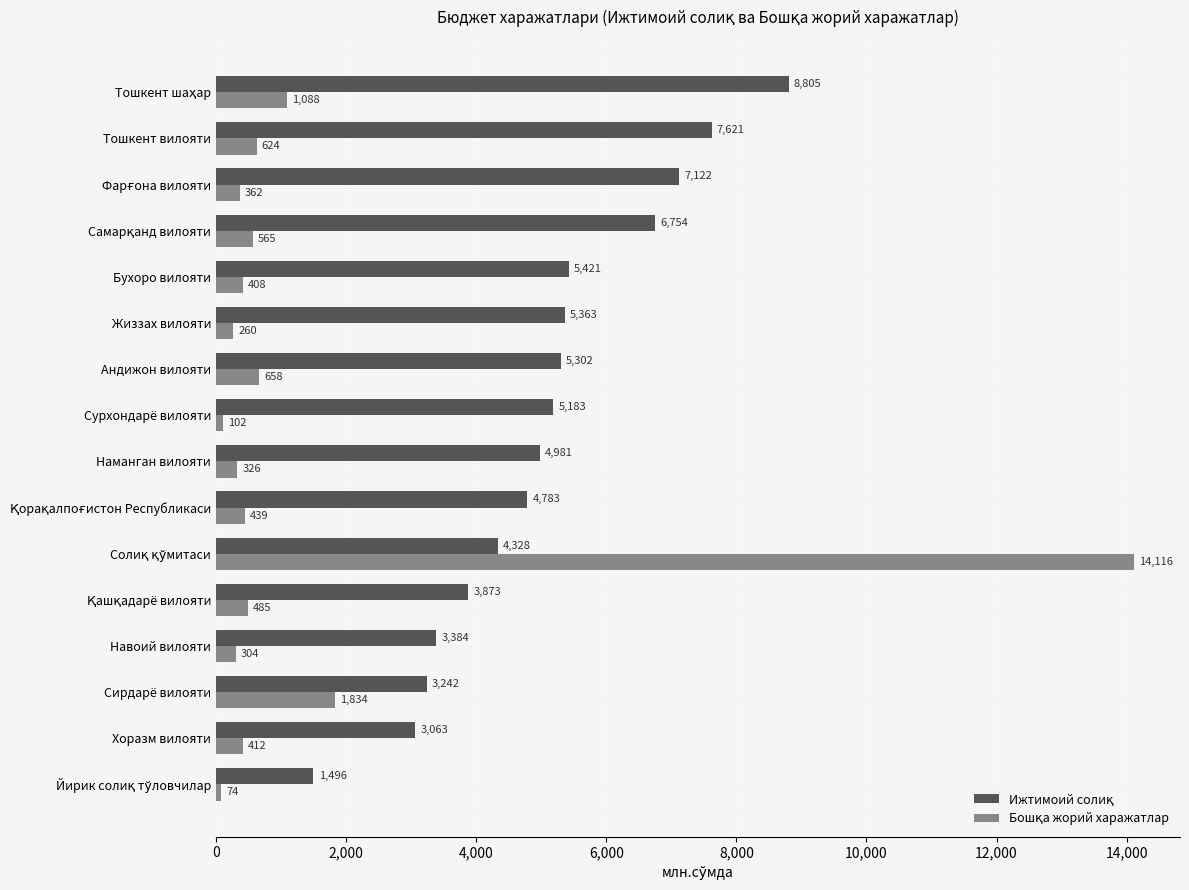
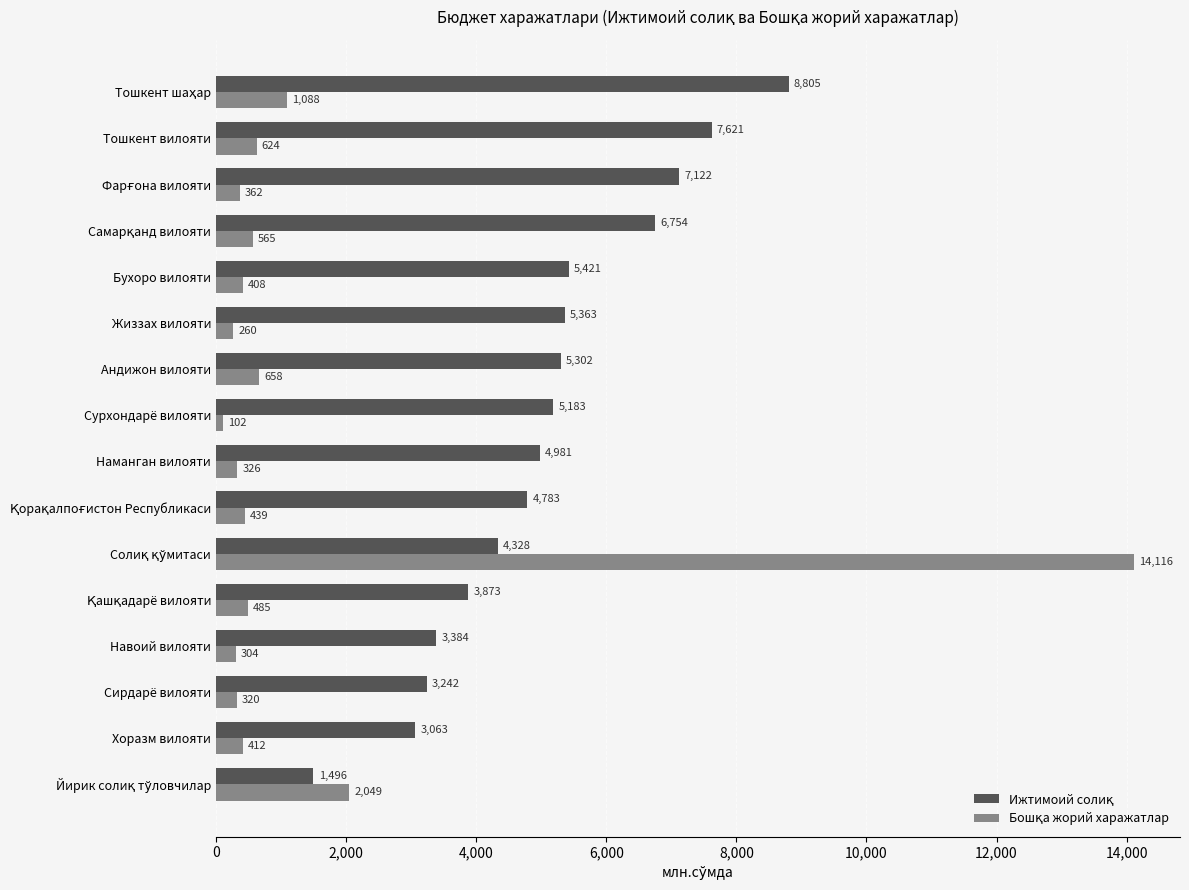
  {
    "Ижтимоий солиқ": {
      "Тошкент шаҳар": "8,805",
      "Тошкент вилояти": "7,621",
      "Фарғона вилояти": "7,122",
      "Самарқанд вилояти": "6,754",
      "Бухоро вилояти": "5,421",
      "Жиззах вилояти": "5,363",
      "Андижон вилояти": "5,302",
      "Сурхондарё вилояти": "5,183",
      "Наманган вилояти": "4,981",
      "Қорақалпоғистон Республикаси": "4,783",
      "Солиқ қўмитаси": "4,328",
      "Қашқадарё вилояти": "3,873",
      "Навоий вилояти": "3,384",
      "Сирдарё вилояти": "3,242",
      "Хоразм вилояти": "3,063",
      "Йирик солиқ тўловчилар": "1,496"
    },
    "Бошқа жорий харажатлар": {
      "Тошкент шаҳар": "1,088",
      "Тошкент вилояти": "624",
      "Фарғона вилояти": "362",
      "Самарқанд вилояти": "565",
      "Бухоро вилояти": "408",
      "Жиззах вилояти": "260",
      "Андижон вилояти": "658",
      "Сурхондарё вилояти": "102",
      "Наманган вилояти": "326",
      "Қорақалпоғистон Республикаси": "439",
      "Солиқ қўмитаси": "14,116",
      "Қашқадарё вилояти": "485",
      "Навоий вилояти": "304",
-     "Сирдарё вилояти": "1,834",
+     "Сирдарё вилояти": "320",
      "Хоразм вилояти": "412",
-     "Йирик солиқ тўловчилар": "74"
+     "Йирик солиқ тўловчилар": "2,049"
    }
  }
